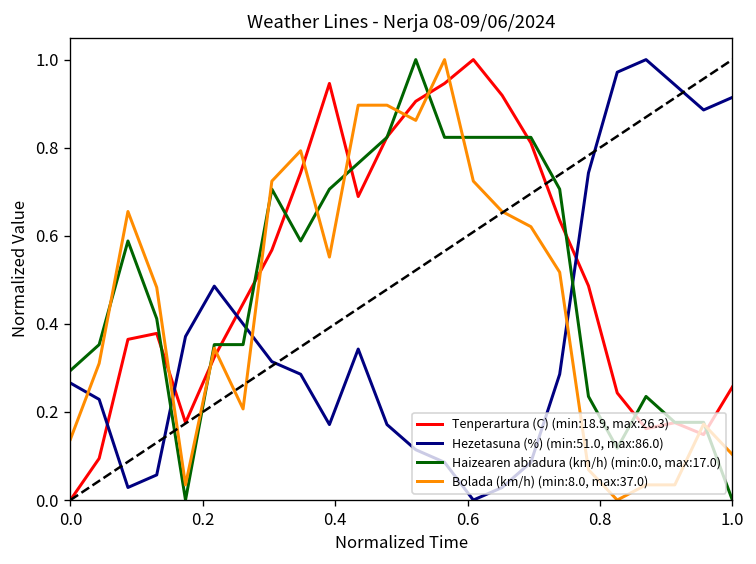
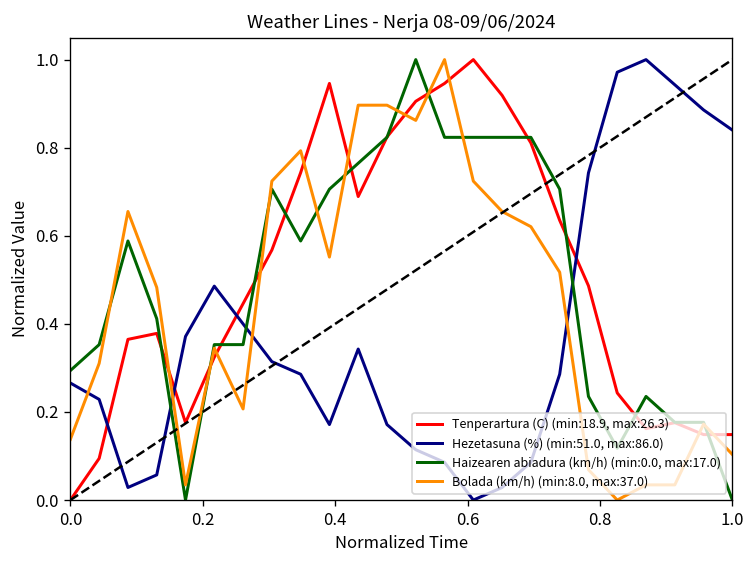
  {
    "Tenperartura (C) (min:18.9, max:26.3)": {
-     "1.0": 0.26
+     "1.0": 0.15
    },
    "Hezetasuna (%) (min:51.0, max:86.0)": {
      "0.0": 0.27,
-     "1.0": 0.91
+     "1.0": 0.84
    },
    "Haizearen abiadura (km/h) (min:0.0, max:17.0)": {
      "0.0": 0.29,
      "1.0": 0.00
    },
    "Bolada (km/h) (min:8.0, max:37.0)": {
      "0.0": 0.14,
      "1.0": 0.10
    }
  }
